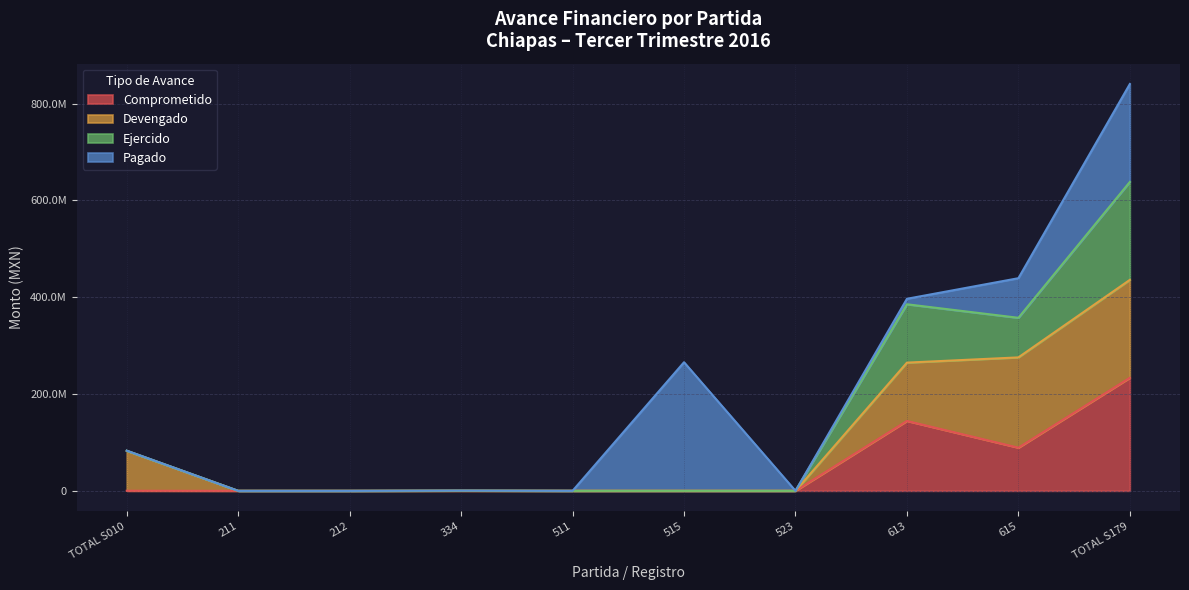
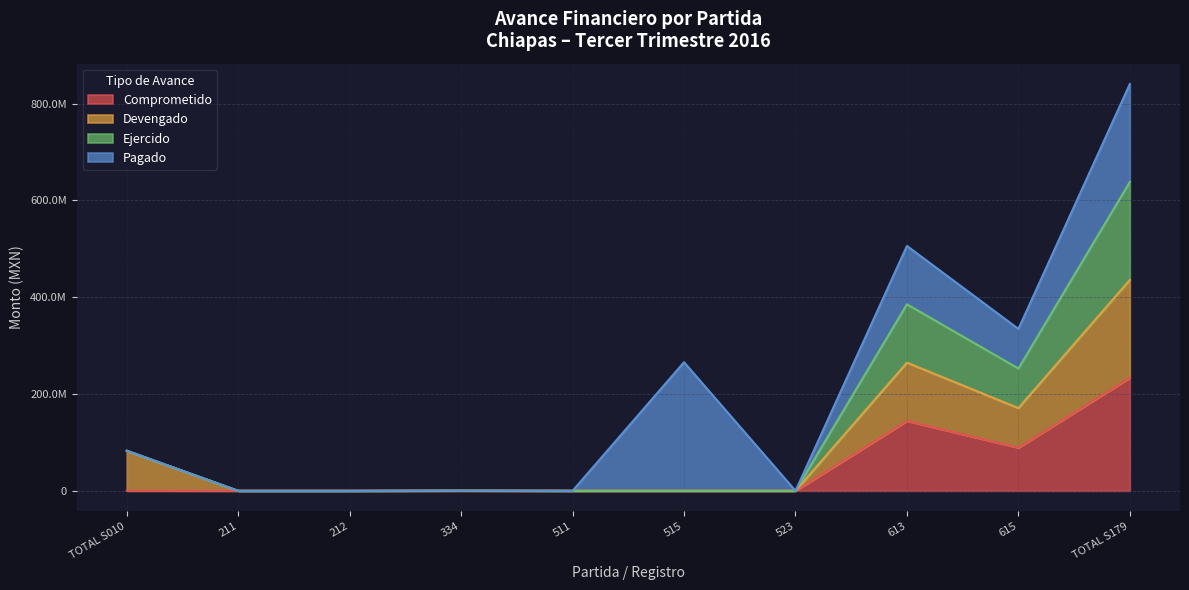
  {
    "Comprometido": {
      "TOTAL S010": 0,
      "613": 140000000,
      "615": 90000000,
      "TOTAL S179": 230000000
    },
    "Devengado": {
      "613": 120000000,
-     "615": 190000000,
+     "615": 80000000,
      "TOTAL S179": 200000000
    },
    "Ejercido": {
      "613": 120000000,
      "615": 80000000,
      "TOTAL S179": 200000000
    },
    "Pagado": {
      "515": 270000000,
-     "613": 10000000,
+     "613": 120000000,
      "615": 80000000,
      "TOTAL S179": 200000000
    }
  }
